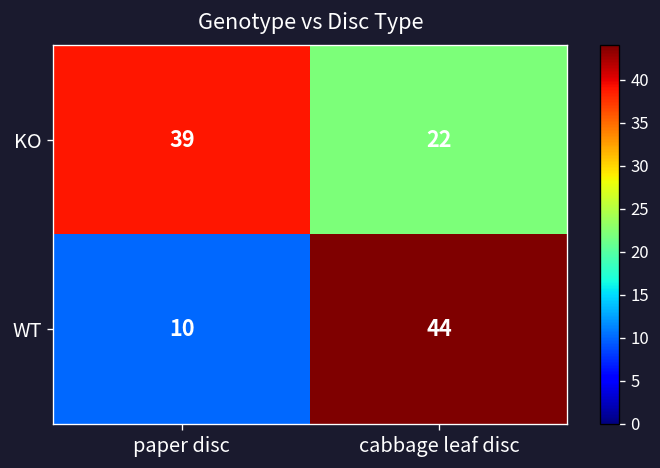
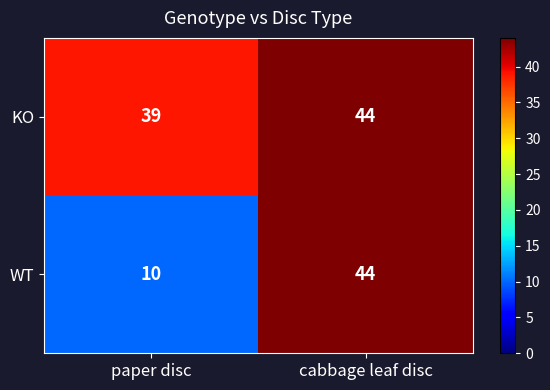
  {
    "KO": {
      "paper disc": 39,
-     "cabbage leaf disc": 22
+     "cabbage leaf disc": 44
    },
    "WT": {
      "paper disc": 10,
      "cabbage leaf disc": 44
    }
  }
